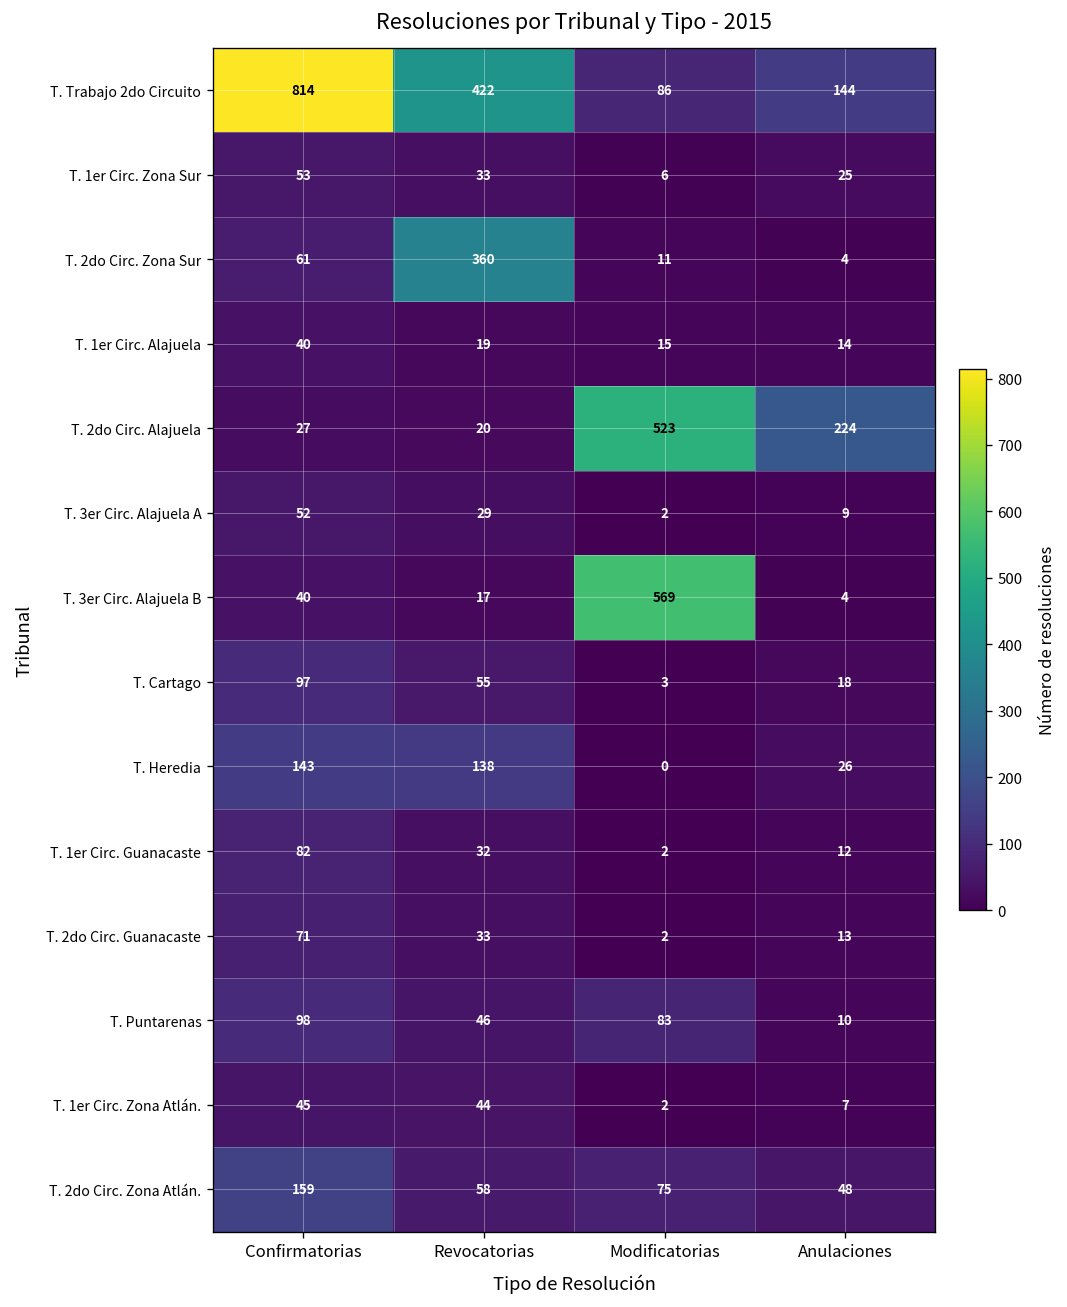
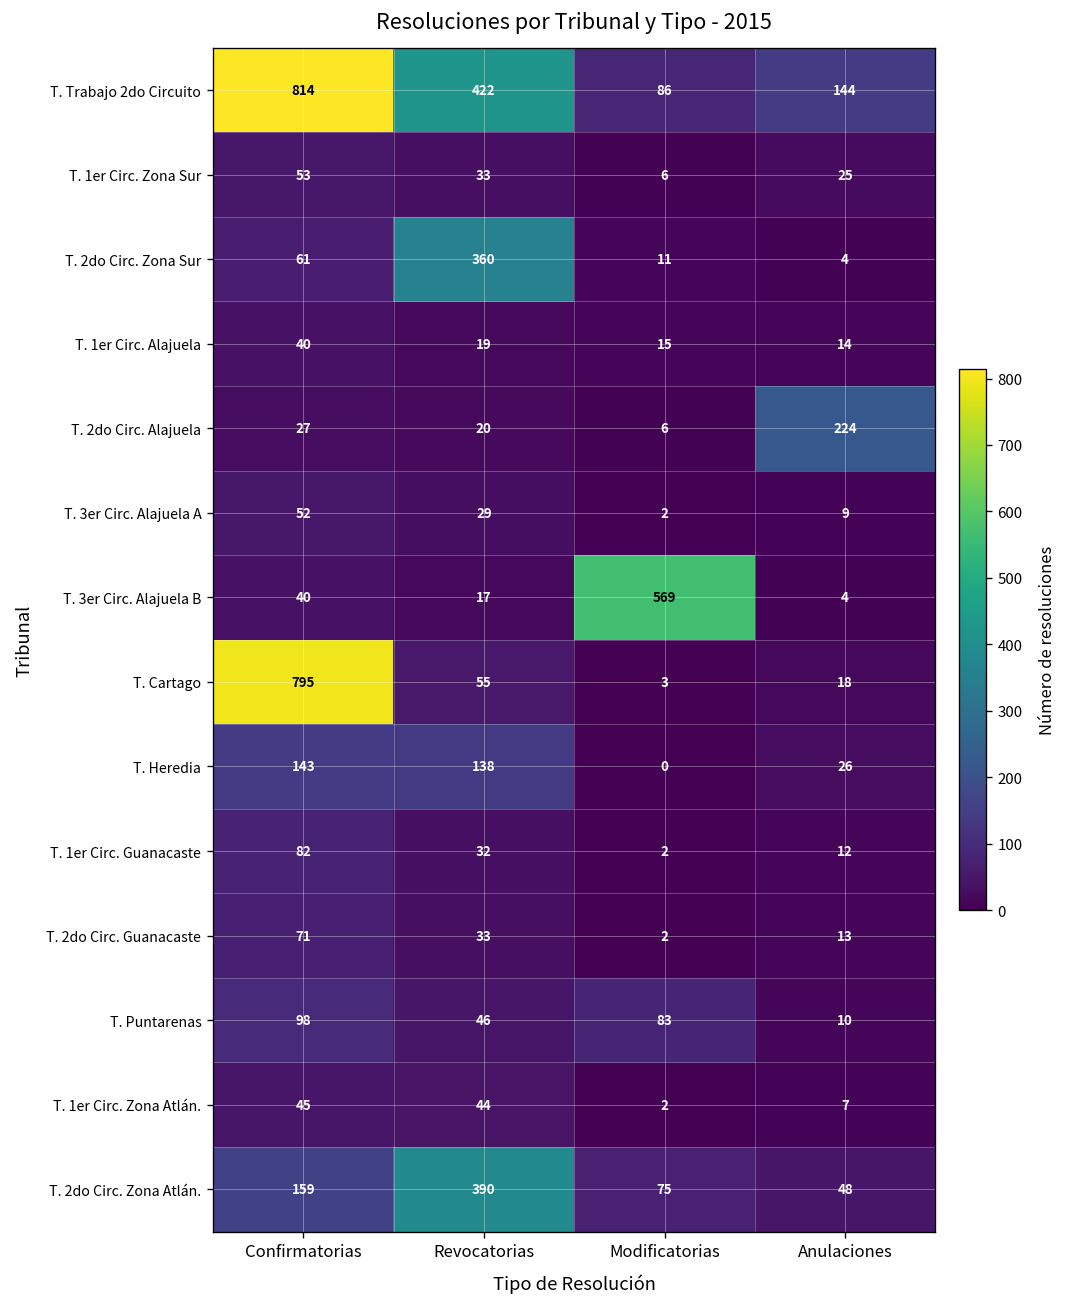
  {
    "T. Trabajo 2do Circuito": {
      "Confirmatorias": 814,
      "Revocatorias": 422,
      "Modificatorias": 86,
      "Anulaciones": 144
    },
    "T. 1er Circ. Zona Sur": {
      "Confirmatorias": 53,
      "Revocatorias": 33,
      "Modificatorias": 6,
      "Anulaciones": 25
    },
    "T. 2do Circ. Zona Sur": {
      "Confirmatorias": 61,
      "Revocatorias": 360,
      "Modificatorias": 11,
      "Anulaciones": 4
    },
    "T. 1er Circ. Alajuela": {
      "Confirmatorias": 40,
      "Revocatorias": 19,
      "Modificatorias": 15,
      "Anulaciones": 14
    },
    "T. 2do Circ. Alajuela": {
      "Confirmatorias": 27,
      "Revocatorias": 20,
-     "Modificatorias": 523,
+     "Modificatorias": 6,
      "Anulaciones": 224
    },
    "T. 3er Circ. Alajuela A": {
      "Confirmatorias": 52,
      "Revocatorias": 29,
      "Modificatorias": 2,
      "Anulaciones": 9
    },
    "T. 3er Circ. Alajuela B": {
      "Confirmatorias": 40,
      "Revocatorias": 17,
      "Modificatorias": 569,
      "Anulaciones": 4
    },
    "T. Cartago": {
-     "Confirmatorias": 97,
+     "Confirmatorias": 795,
      "Revocatorias": 55,
      "Modificatorias": 3,
      "Anulaciones": 18
    },
    "T. Heredia": {
      "Confirmatorias": 143,
      "Revocatorias": 138,
      "Modificatorias": 0,
      "Anulaciones": 26
    },
    "T. 1er Circ. Guanacaste": {
      "Confirmatorias": 82,
      "Revocatorias": 32,
      "Modificatorias": 2,
      "Anulaciones": 12
    },
    "T. 2do Circ. Guanacaste": {
      "Confirmatorias": 71,
      "Revocatorias": 33,
      "Modificatorias": 2,
      "Anulaciones": 13
    },
    "T. Puntarenas": {
      "Confirmatorias": 98,
      "Revocatorias": 46,
      "Modificatorias": 83,
      "Anulaciones": 10
    },
    "T. 1er Circ. Zona Atlán.": {
      "Confirmatorias": 45,
      "Revocatorias": 44,
      "Modificatorias": 2,
      "Anulaciones": 7
    },
    "T. 2do Circ. Zona Atlán.": {
      "Confirmatorias": 159,
-     "Revocatorias": 58,
+     "Revocatorias": 390,
      "Modificatorias": 75,
      "Anulaciones": 48
    }
  }
